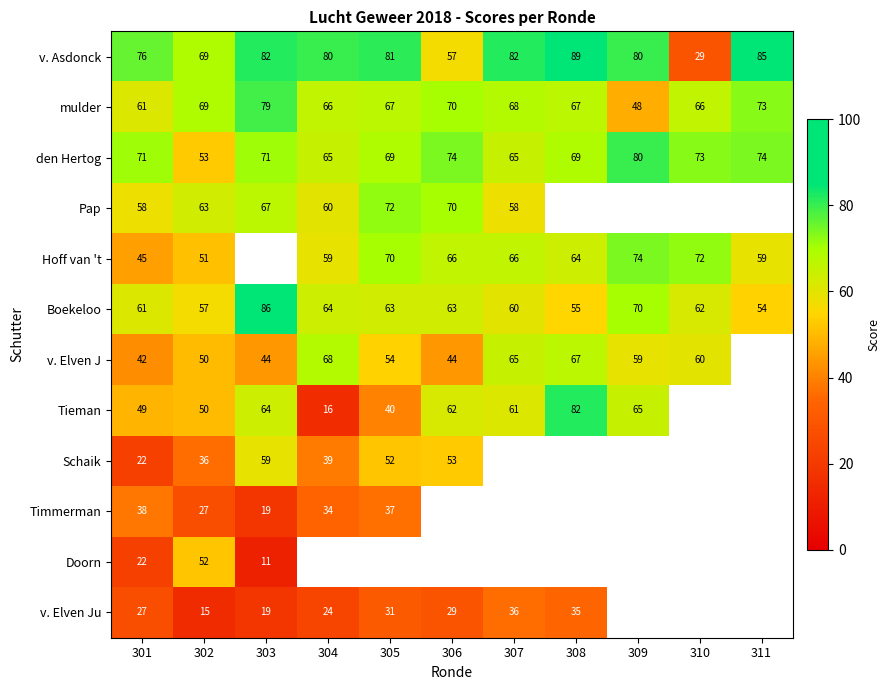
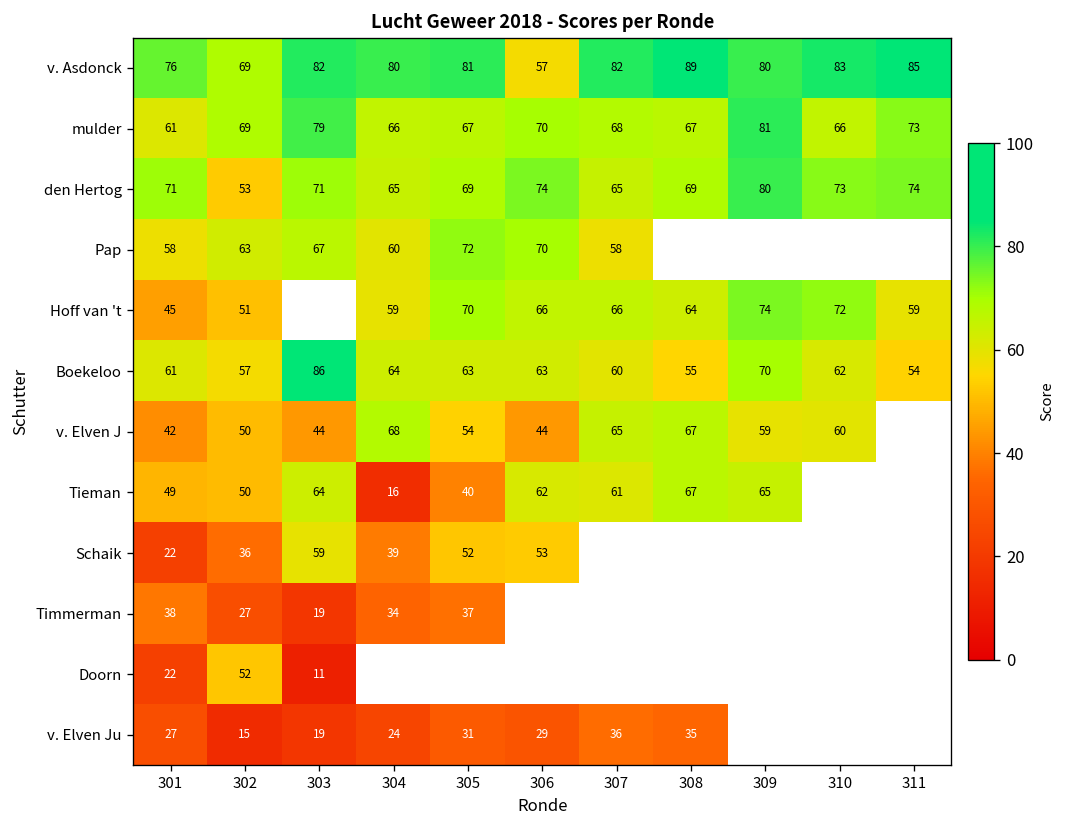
  {
    "v. Asdonck": {
      "301": 76,
      "302": 69,
      "303": 82,
      "304": 80,
      "305": 81,
      "306": 57,
      "307": 82,
      "308": 89,
      "309": 80,
-     "310": 29,
+     "310": 83,
      "311": 85
    },
    "mulder": {
      "301": 61,
      "302": 69,
      "303": 79,
      "304": 66,
      "305": 67,
      "306": 70,
      "307": 68,
      "308": 67,
-     "309": 48,
+     "309": 81,
      "310": 66,
      "311": 73
    },
    "den Hertog": {
      "301": 71,
      "302": 53,
      "303": 71,
      "304": 65,
      "305": 69,
      "306": 74,
      "307": 65,
      "308": 69,
      "309": 80,
      "310": 73,
      "311": 74
    },
    "Pap": {
      "301": 58,
      "302": 63,
      "303": 67,
      "304": 60,
      "305": 72,
      "306": 70,
      "307": 58
    },
    "Hoff van 't": {
      "301": 45,
      "302": 51,
      "304": 59,
      "305": 70,
      "306": 66,
      "307": 66,
      "308": 64,
      "309": 74,
      "310": 72,
      "311": 59
    },
    "Boekeloo": {
      "301": 61,
      "302": 57,
      "303": 86,
      "304": 64,
      "305": 63,
      "306": 63,
      "307": 60,
      "308": 55,
      "309": 70,
      "310": 62,
      "311": 54
    },
    "v. Elven J": {
      "301": 42,
      "302": 50,
      "303": 44,
      "304": 68,
      "305": 54,
      "306": 44,
      "307": 65,
      "308": 67,
      "309": 59,
      "310": 60
    },
    "Tieman": {
      "301": 49,
      "302": 50,
      "303": 64,
      "304": 16,
      "305": 40,
      "306": 62,
      "307": 61,
-     "308": 82,
+     "308": 67,
      "309": 65
    },
    "Schaik": {
      "301": 22,
      "302": 36,
      "303": 59,
      "304": 39,
      "305": 52,
      "306": 53
    },
    "Timmerman": {
      "301": 38,
      "302": 27,
      "303": 19,
      "304": 34,
      "305": 37
    },
    "Doorn": {
      "301": 22,
      "302": 52,
      "303": 11
    },
    "v. Elven Ju": {
      "301": 27,
      "302": 15,
      "303": 19,
      "304": 24,
      "305": 31,
      "306": 29,
      "307": 36,
      "308": 35
    }
  }
